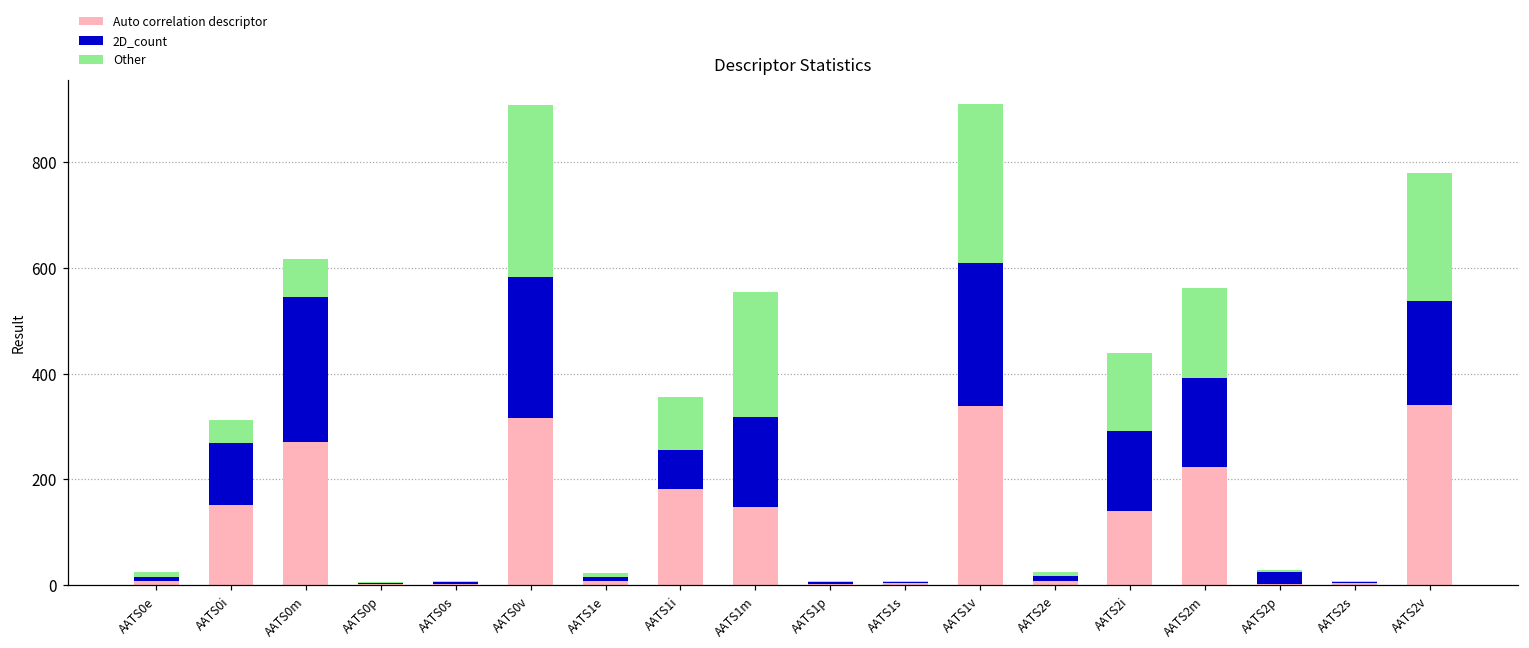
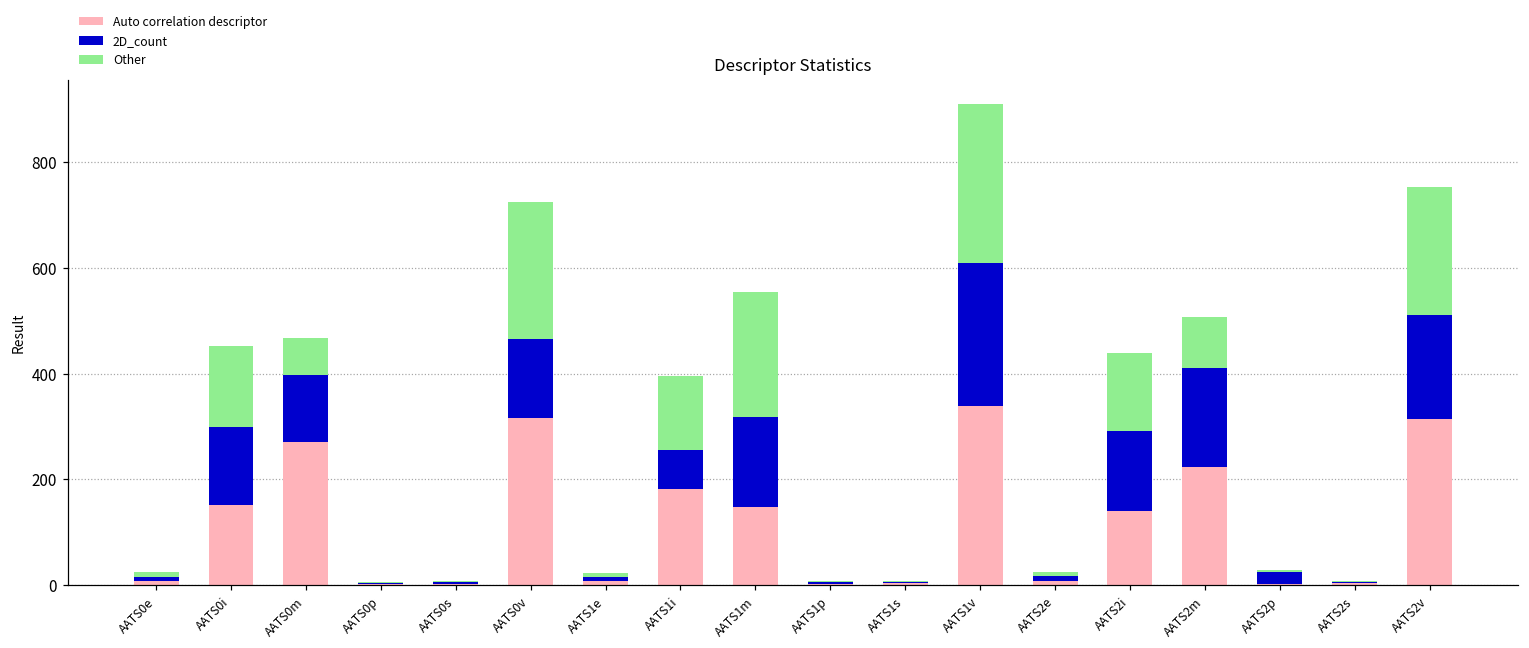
  {
    "Auto correlation descriptor": {
      "AATS0e": 10,
      "AATS0i": 150,
      "AATS0m": 270,
      "AATS0v": 320,
      "AATS1e": 10,
      "AATS1i": 180,
      "AATS1m": 150,
      "AATS1v": 340,
      "AATS2e": 10,
      "AATS2i": 140,
      "AATS2m": 220,
-     "AATS2v": 340
+     "AATS2v": 310
    },
    "2D_count": {
      "AATS0e": 10,
-     "AATS0i": 120,
-     "AATS0m": 270,
-     "AATS0v": 270,
+     "AATS0i": 150,
+     "AATS0m": 130,
+     "AATS0v": 150,
      "AATS1e": 10,
      "AATS1i": 70,
      "AATS1m": 170,
      "AATS1v": 270,
      "AATS2e": 10,
      "AATS2i": 150,
-     "AATS2m": 170,
+     "AATS2m": 190,
      "AATS2p": 20,
      "AATS2v": 200
    },
    "Other": {
      "AATS0e": 10,
-     "AATS0i": 40,
+     "AATS0i": 150,
      "AATS0m": 70,
-     "AATS0v": 320,
+     "AATS0v": 260,
      "AATS1e": 10,
-     "AATS1i": 100,
+     "AATS1i": 140,
      "AATS1m": 240,
      "AATS1v": 300,
      "AATS2e": 10,
      "AATS2i": 150,
-     "AATS2m": 170,
+     "AATS2m": 100,
      "AATS2v": 240
    }
  }
